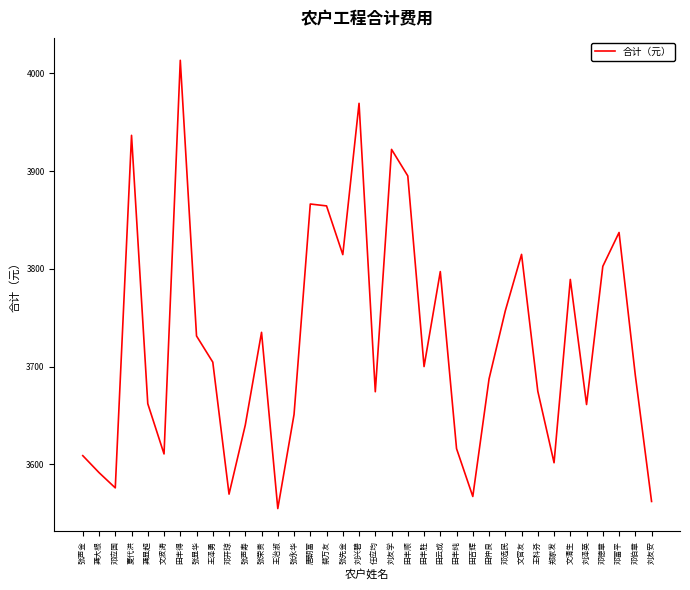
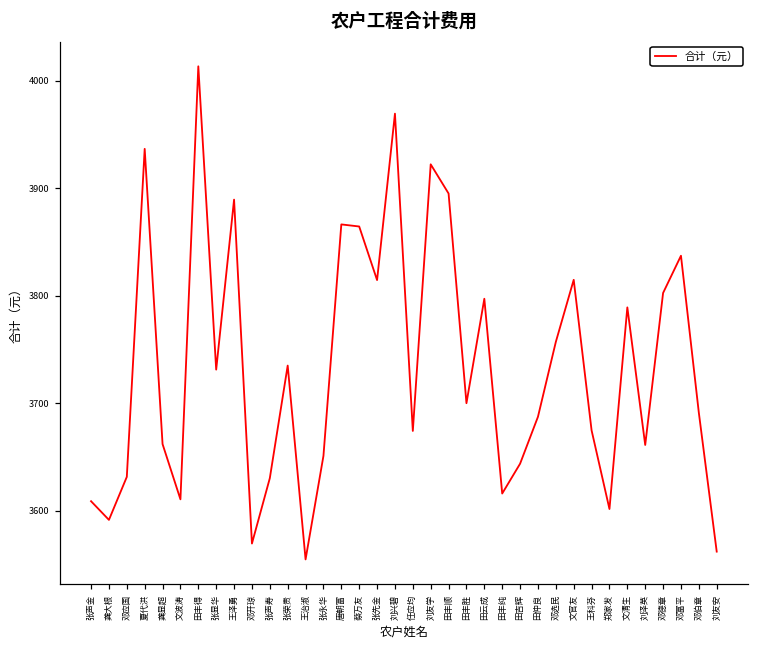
  {
    "张声金": 3610,
    "龚大根": 3590,
-   "邓应国": 3580,
+   "邓应国": 3630,
    "夏代洪": 3940,
    "龚显超": 3660,
    "文波涛": 3610,
    "田丰得": 4010,
    "张显华": 3730,
-   "王泽勇": 3700,
+   "王泽勇": 3890,
    "邓开琼": 3570,
-   "张声寿": 3640,
+   "张声寿": 3630,
    "张荣贵": 3740,
    "王治淑": 3550,
    "张永华": 3650,
    "唐朝富": 3870,
    "蔡万友": 3860,
    "张先金": 3810,
    "刘兴碧": 3970,
    "任应均": 3670,
    "刘友学": 3920,
    "田丰顺": 3900,
    "田丰胜": 3700,
    "田云成": 3800,
    "田丰纯": 3620,
-   "田吉辉": 3570,
+   "田吉辉": 3640,
    "田仲良": 3690,
    "邓选民": 3760,
    "文官友": 3810,
    "王科芬": 3670,
    "郑家发": 3600,
    "文清生": 3790,
    "刘泽英": 3660,
    "邓德章": 3800,
    "邓富平": 3840,
    "邓伯章": 3690,
    "刘友安": 3560
  }
